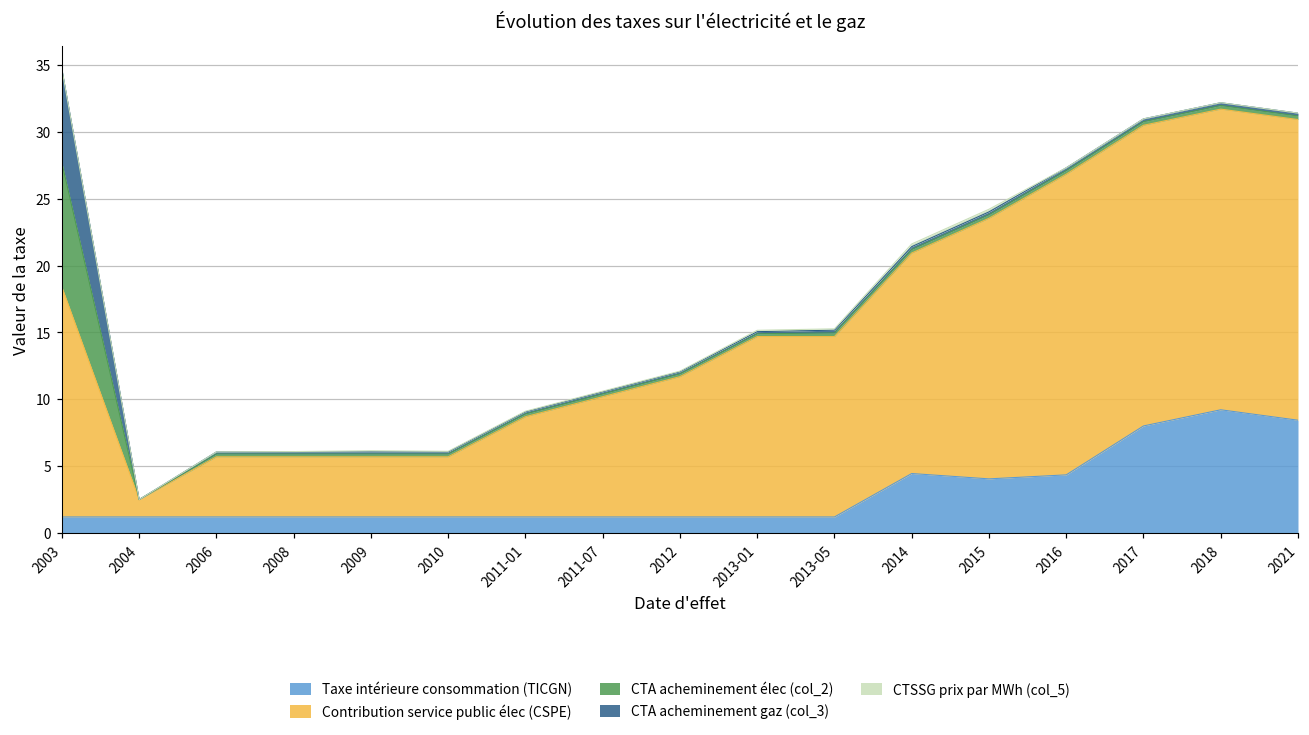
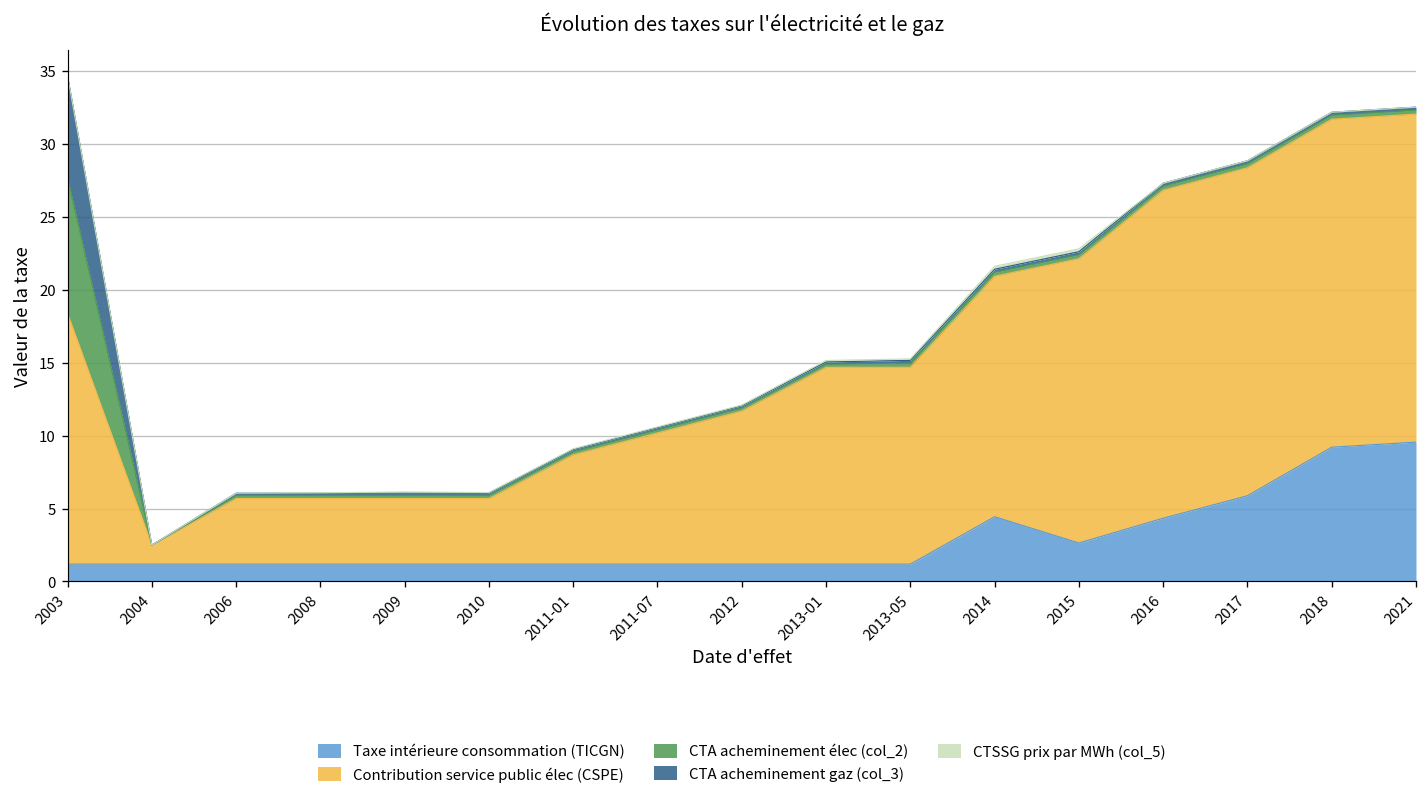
  {
    "Taxe intérieure consommation (TICGN)": {
      "2003": 1.2,
      "2004": 1.2,
      "2006": 1.2,
      "2008": 1.2,
      "2009": 1.2,
      "2010": 1.2,
      "2011-01": 1.2,
      "2011-07": 1.2,
      "2012": 1.2,
      "2013-01": 1.2,
      "2013-05": 1.2,
      "2014": 4.4,
-     "2015": 4.0,
+     "2015": 2.6,
      "2016": 4.3,
-     "2017": 8.0,
+     "2017": 5.9,
      "2018": 9.2,
-     "2021": 8.4
+     "2021": 9.6
    },
    "Contribution service public élec (CSPE)": {
      "2003": 17.2,
      "2006": 4.5,
      "2008": 4.5,
      "2009": 4.5,
      "2010": 4.5,
      "2012": 10.5,
      "2013-05": 13.5,
      "2014": 16.5,
      "2015": 19.5,
      "2016": 22.5,
      "2017": 22.5,
      "2018": 22.5,
      "2021": 22.5
    },
    "CTA acheminement élec (col_2)": {
      "2003": 9.3,
      "2013-05": 0.3,
      "2016": 0.3
    }
  }
